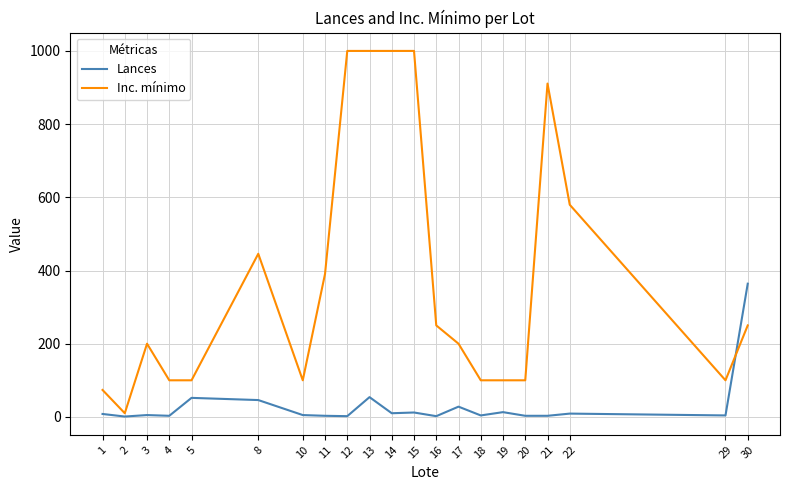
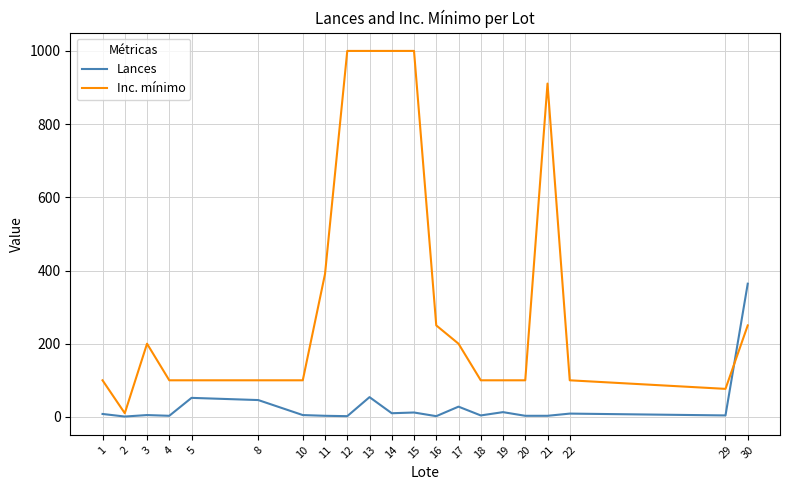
  {
    "Lances": {
      "1": 10,
      "2": 0,
      "3": 10,
      "4": 0,
      "5": 50,
      "8": 50,
      "10": 10,
      "11": 0,
      "12": 0,
      "13": 50,
      "14": 10,
      "15": 10,
      "16": 0,
      "17": 30,
      "18": 0,
      "19": 10,
      "20": 0,
      "21": 0,
      "22": 10,
      "29": 0,
      "30": 360
    },
    "Inc. mínimo": {
-     "1": 70,
+     "1": 100,
      "2": 10,
      "3": 200,
      "4": 100,
      "5": 100,
-     "8": 450,
+     "8": 100,
      "10": 100,
      "11": 390,
      "12": 1000,
      "13": 1000,
      "14": 1000,
      "15": 1000,
      "16": 250,
      "17": 200,
      "18": 100,
      "19": 100,
      "20": 100,
      "21": 910,
-     "22": 580,
-     "29": 100,
+     "22": 100,
+     "29": 80,
      "30": 250
    }
  }
